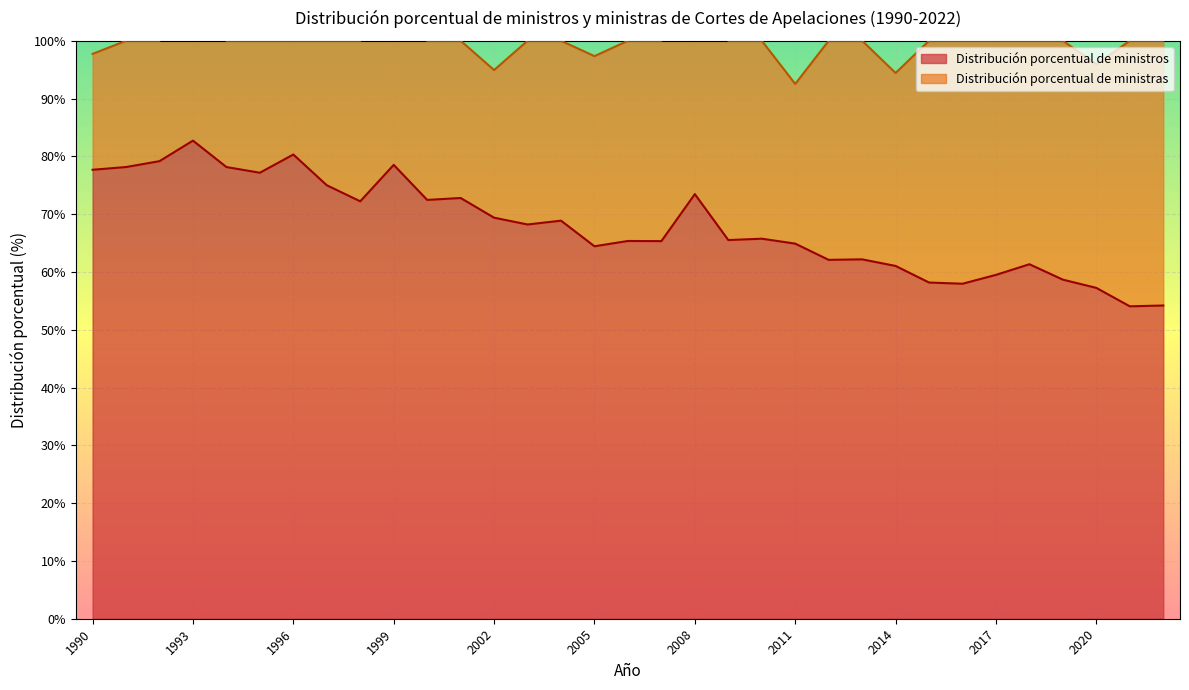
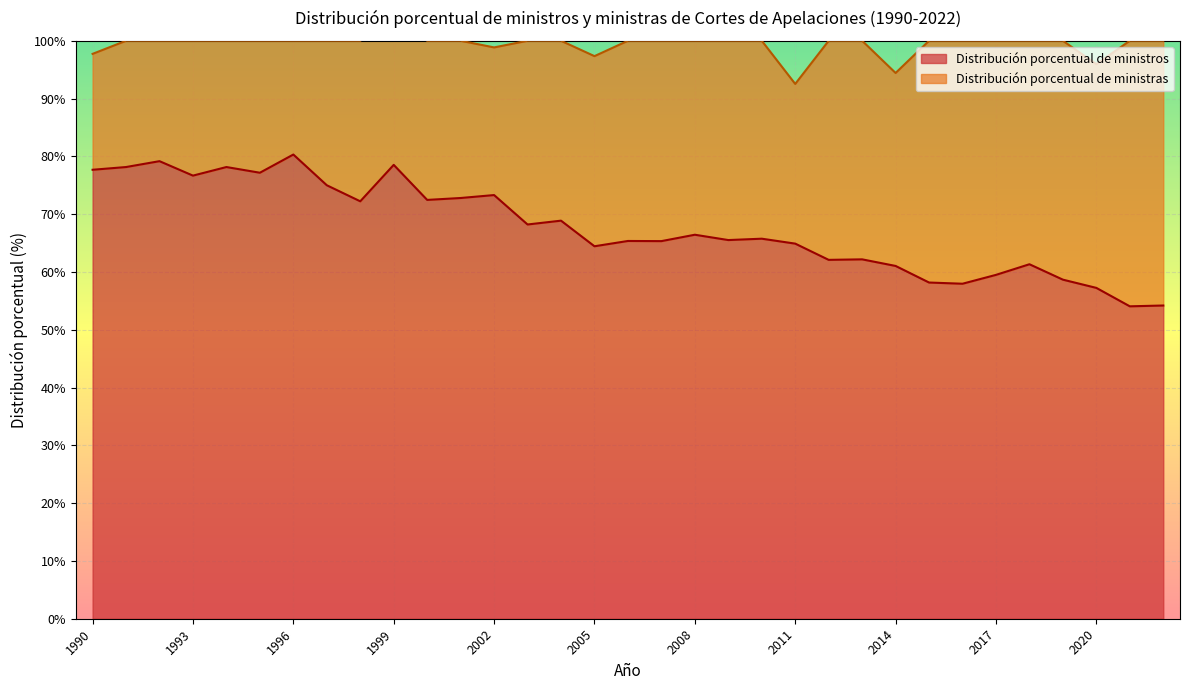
  {
    "Distribución porcentual de ministros": {
      "1990": "78%",
-     "1993": "83%",
+     "1993": "77%",
      "1996": "80%",
      "1999": "79%",
-     "2002": "69%",
+     "2002": "73%",
      "2005": "64%",
-     "2008": "73%",
+     "2008": "66%",
      "2011": "65%",
      "2014": "61%",
      "2017": "59%",
      "2020": "57%"
    },
    "Distribución porcentual de ministras": {
      "1990": "20%",
      "1996": "20%",
      "2002": "26%",
      "2005": "33%",
      "2011": "28%",
      "2014": "33%",
      "2017": "41%"
    }
  }
